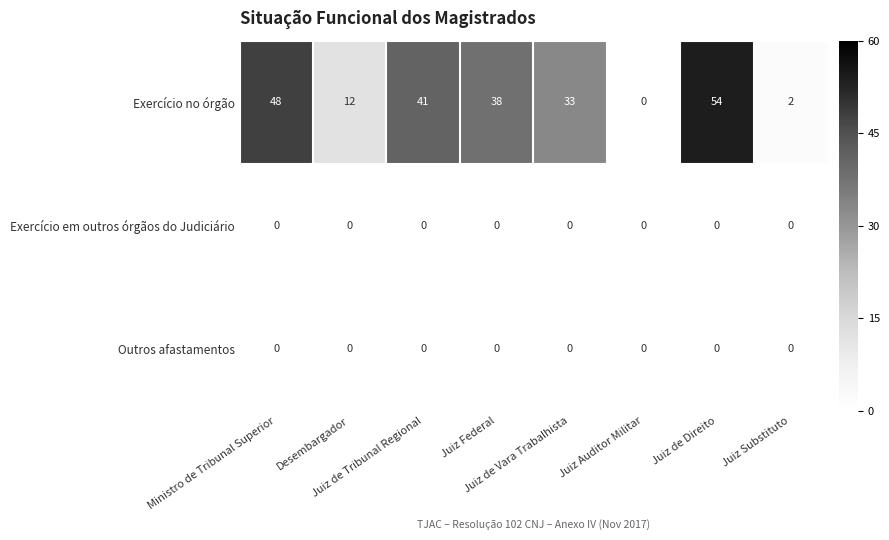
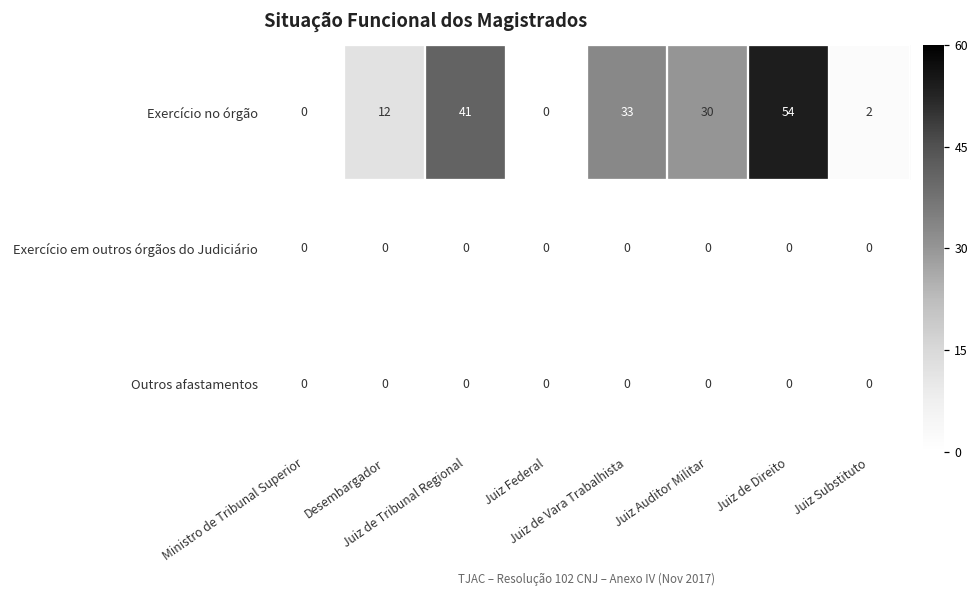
  {
    "Exercício no órgão": {
-     "Ministro de Tribunal Superior": 48,
+     "Ministro de Tribunal Superior": 0,
      "Desembargador": 12,
      "Juiz de Tribunal Regional": 41,
-     "Juiz Federal": 38,
+     "Juiz Federal": 0,
      "Juiz de Vara Trabalhista": 33,
-     "Juiz Auditor Militar": 0,
+     "Juiz Auditor Militar": 30,
      "Juiz de Direito": 54,
      "Juiz Substituto": 2
    },
    "Exercício em outros órgãos do Judiciário": {
      "Ministro de Tribunal Superior": 0,
      "Desembargador": 0,
      "Juiz de Tribunal Regional": 0,
      "Juiz Federal": 0,
      "Juiz de Vara Trabalhista": 0,
      "Juiz Auditor Militar": 0,
      "Juiz de Direito": 0,
      "Juiz Substituto": 0
    },
    "Outros afastamentos": {
      "Ministro de Tribunal Superior": 0,
      "Desembargador": 0,
      "Juiz de Tribunal Regional": 0,
      "Juiz Federal": 0,
      "Juiz de Vara Trabalhista": 0,
      "Juiz Auditor Militar": 0,
      "Juiz de Direito": 0,
      "Juiz Substituto": 0
    }
  }
